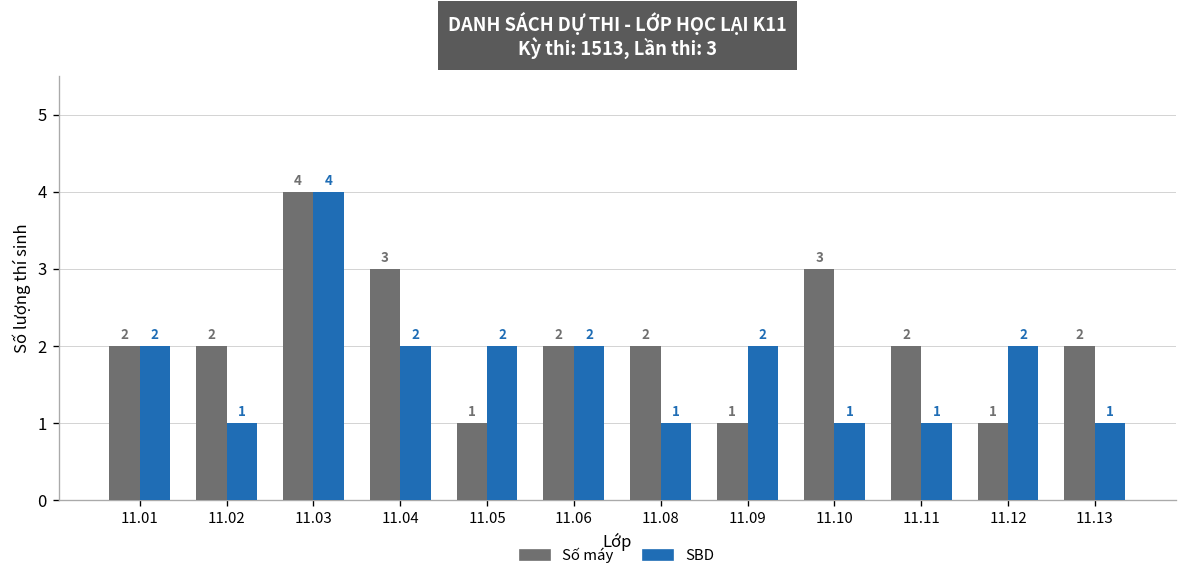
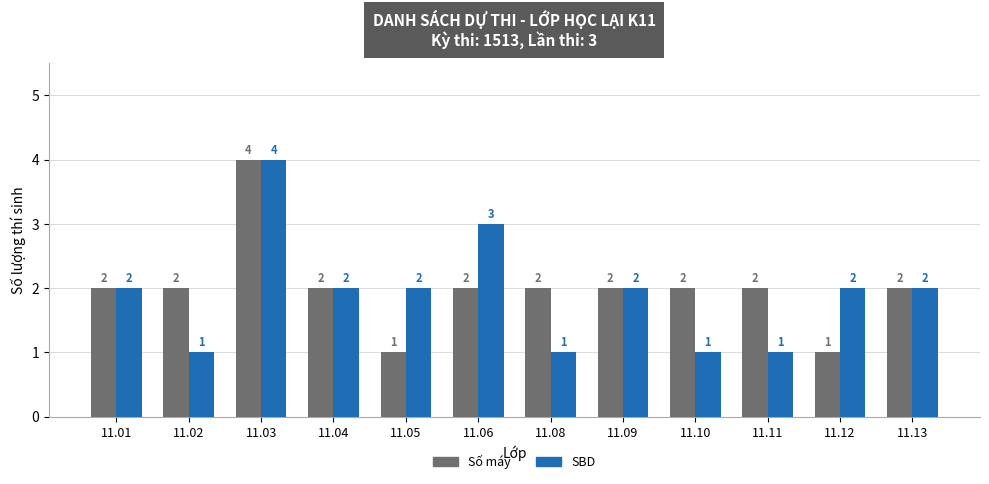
  {
    "Số máy": {
      "11.01": 2,
      "11.02": 2,
      "11.03": 4,
-     "11.04": 3,
+     "11.04": 2,
      "11.05": 1,
      "11.06": 2,
      "11.08": 2,
-     "11.09": 1,
-     "11.10": 3,
+     "11.09": 2,
+     "11.10": 2,
      "11.11": 2,
      "11.12": 1,
      "11.13": 2
    },
    "SBD": {
      "11.01": 2,
      "11.02": 1,
      "11.03": 4,
      "11.04": 2,
      "11.05": 2,
-     "11.06": 2,
+     "11.06": 3,
      "11.08": 1,
      "11.09": 2,
      "11.10": 1,
      "11.11": 1,
      "11.12": 2,
-     "11.13": 1
+     "11.13": 2
    }
  }
